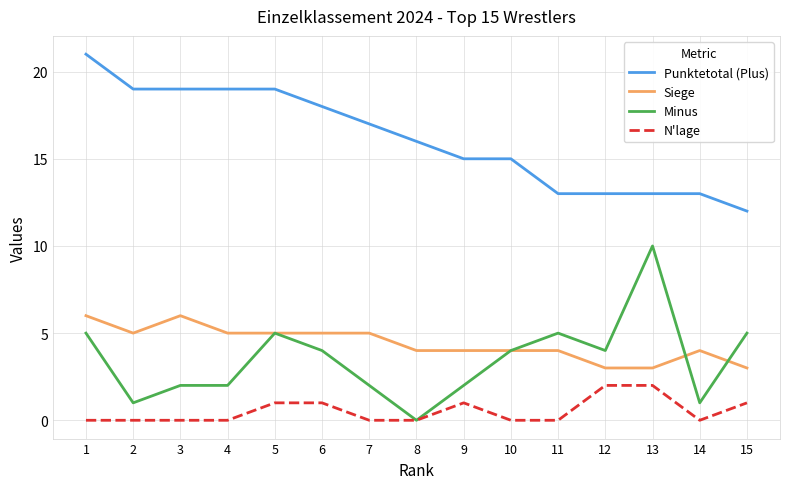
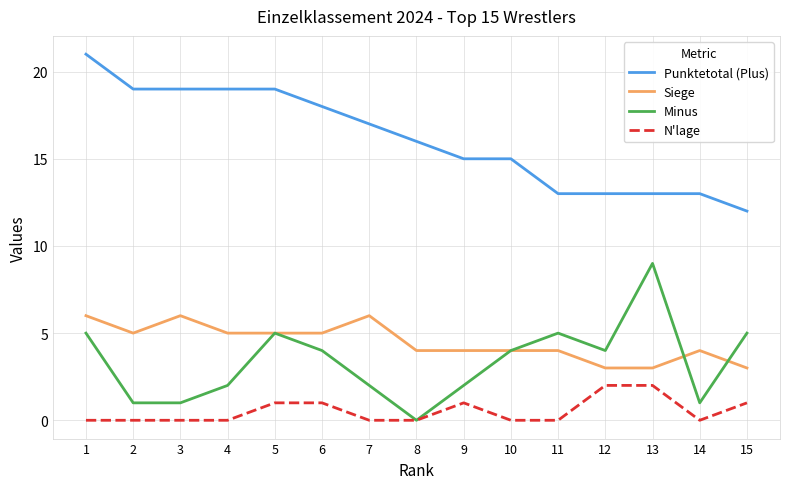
  {
    "Punktetotal (Plus)": {
      "1": 21,
      "2": 19,
      "3": 19,
      "4": 19,
      "5": 19,
      "6": 18,
      "7": 17,
      "8": 16,
      "9": 15,
      "10": 15,
      "11": 13,
      "12": 13,
      "13": 13,
      "14": 13,
      "15": 12
    },
    "Siege": {
      "1": 6,
      "2": 5,
      "3": 6,
      "4": 5,
      "6": 5,
-     "7": 5,
+     "7": 6,
      "8": 4,
      "9": 4,
      "11": 4,
      "12": 3,
      "13": 3,
      "14": 4,
      "15": 3
    },
    "Minus": {
      "1": 5,
      "2": 1,
-     "3": 2,
+     "3": 1,
      "4": 2,
      "6": 4,
      "7": 2,
      "9": 2,
      "11": 5,
      "12": 4,
-     "13": 10,
+     "13": 9,
      "14": 1,
      "15": 5
    },
    "N'lage": {
      "1": 0,
      "2": 0,
      "3": 0,
      "4": 0,
      "5": 1,
      "6": 1,
      "7": 0,
      "9": 1,
      "10": 0,
      "11": 0,
      "12": 2,
      "13": 2,
      "14": 0,
      "15": 1
    }
  }
